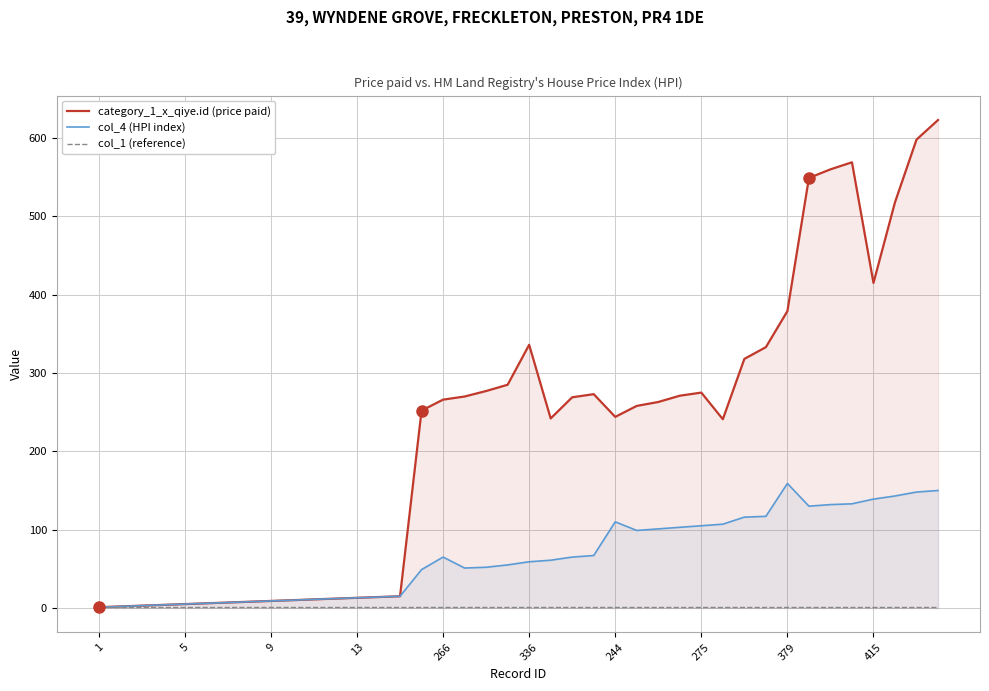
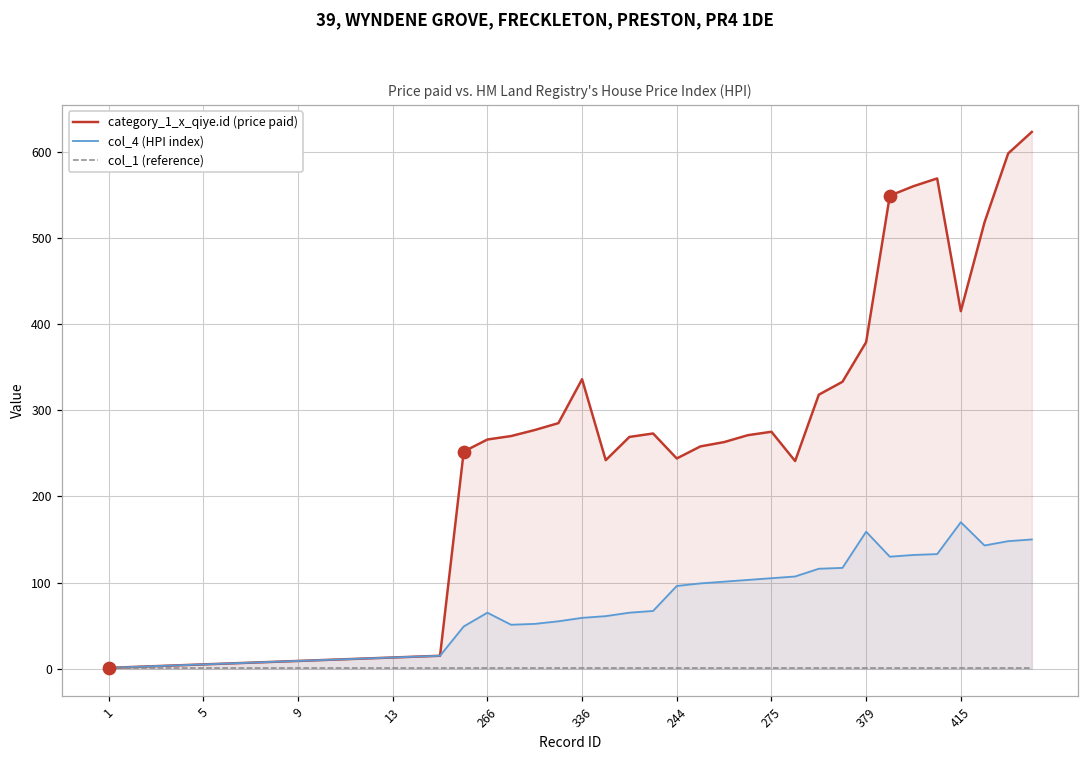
  {
    "col_4 (HPI index)": {
      "266": 70,
      "336": 60,
-     "244": 110,
+     "244": 100,
      "275": 110,
      "379": 160,
-     "415": 140
+     "415": 170
    },
    "col_1 (reference)": {
      "266": 0,
      "336": 0,
      "244": 0,
      "275": 0,
      "379": 0,
      "415": 0
    }
  }
